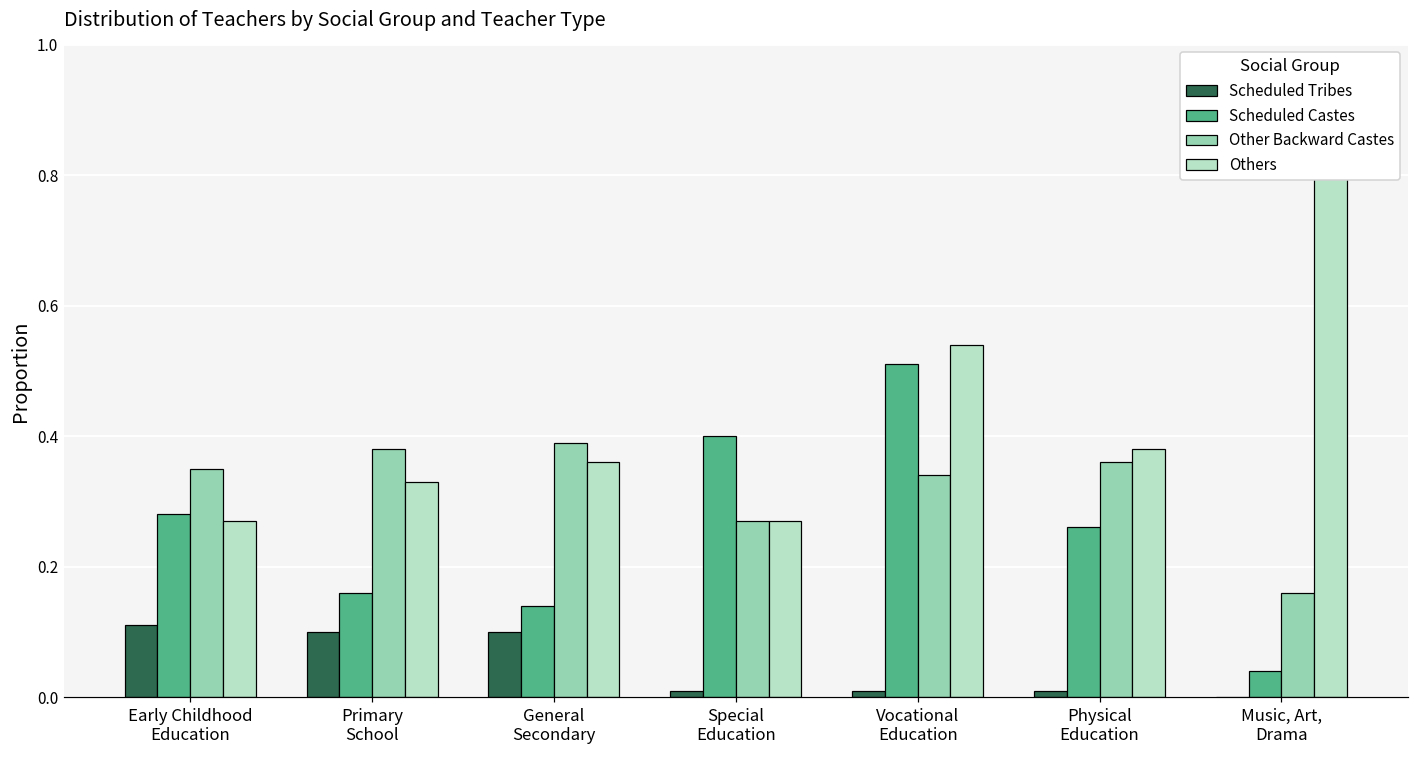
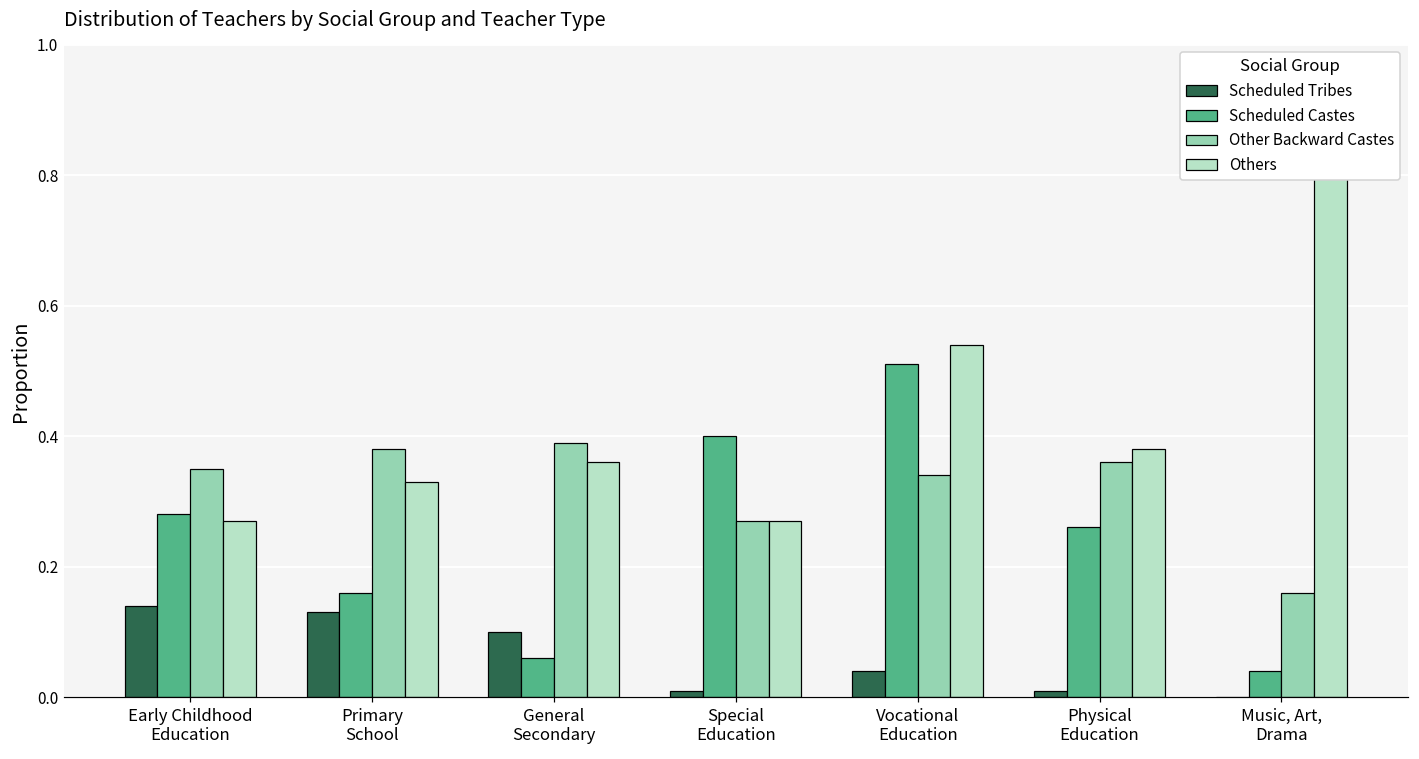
  {
    "Scheduled Tribes": {
-     "Early Childhood Education": 0.11,
-     "Primary School": 0.10,
+     "Early Childhood Education": 0.14,
+     "Primary School": 0.13,
      "General Secondary": 0.10,
      "Special Education": 0.01,
-     "Vocational Education": 0.01,
+     "Vocational Education": 0.04,
      "Physical Education": 0.01,
      "Music, Art, Drama": 0.00
    },
    "Scheduled Castes": {
      "Early Childhood Education": 0.28,
      "Primary School": 0.16,
-     "General Secondary": 0.14,
+     "General Secondary": 0.06,
      "Special Education": 0.40,
      "Vocational Education": 0.51,
      "Physical Education": 0.26,
      "Music, Art, Drama": 0.04
    }
  }
